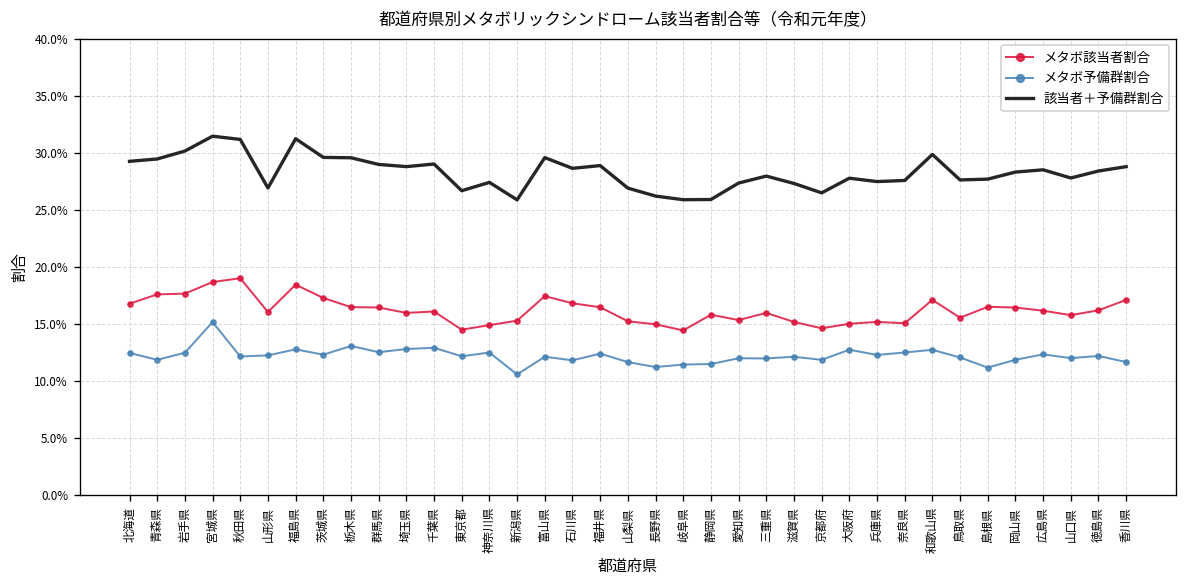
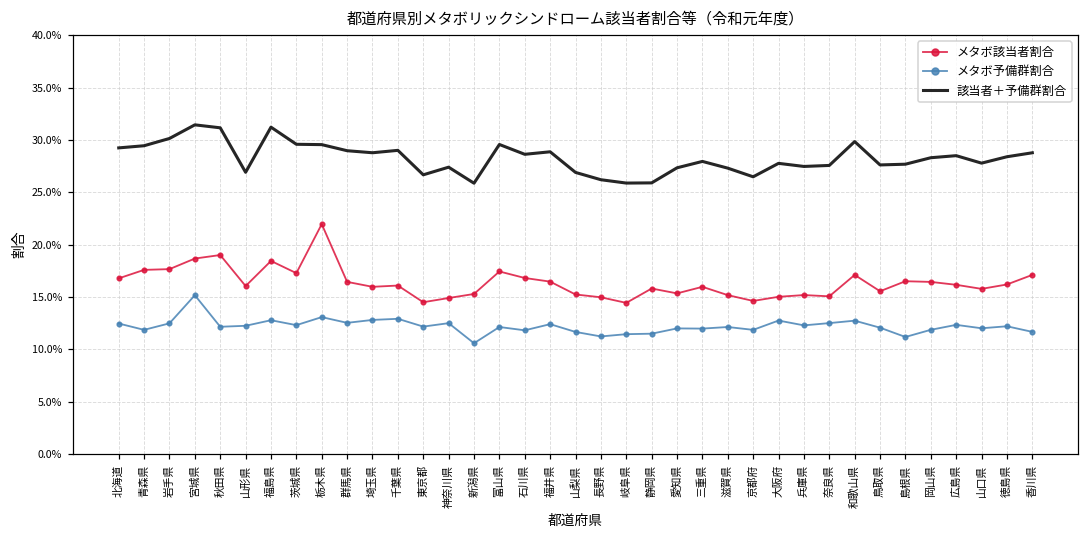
  {
    "メタボ該当者割合": {
      "北海道": "17%",
      "青森県": "18%",
      "岩手県": "18%",
      "宮城県": "19%",
      "秋田県": "19%",
      "山形県": "16%",
      "福島県": "18%",
      "茨城県": "17%",
-     "栃木県": "16%",
+     "栃木県": "22%",
      "群馬県": "16%",
      "埼玉県": "16%",
      "千葉県": "16%",
      "東京都": "15%",
      "神奈川県": "15%",
      "新潟県": "15%",
      "富山県": "17%",
      "石川県": "17%",
      "福井県": "16%",
      "山梨県": "15%",
      "長野県": "15%",
      "岐阜県": "14%",
      "静岡県": "16%",
      "愛知県": "15%",
      "三重県": "16%",
      "滋賀県": "15%",
      "京都府": "15%",
      "大阪府": "15%",
      "兵庫県": "15%",
      "奈良県": "15%",
      "和歌山県": "17%",
      "鳥取県": "16%",
      "島根県": "17%",
      "岡山県": "16%",
      "広島県": "16%",
      "山口県": "16%",
      "徳島県": "16%",
      "香川県": "17%"
    },
    "メタボ予備群割合": {
      "北海道": "12%",
      "青森県": "12%",
      "岩手県": "12%",
      "宮城県": "15%",
      "秋田県": "12%",
      "山形県": "12%",
      "福島県": "13%",
      "茨城県": "12%",
      "栃木県": "13%",
      "群馬県": "13%",
      "埼玉県": "13%",
      "千葉県": "13%",
      "東京都": "12%",
      "神奈川県": "13%",
      "新潟県": "11%",
      "富山県": "12%",
      "石川県": "12%",
      "福井県": "12%",
      "山梨県": "12%",
      "長野県": "11%",
      "岐阜県": "11%",
      "静岡県": "11%",
      "愛知県": "12%",
      "三重県": "12%",
      "滋賀県": "12%",
      "京都府": "12%",
      "大阪府": "13%",
      "兵庫県": "12%",
      "奈良県": "13%",
      "和歌山県": "13%",
      "鳥取県": "12%",
      "島根県": "11%",
      "岡山県": "12%",
      "広島県": "12%",
      "山口県": "12%",
      "徳島県": "12%",
      "香川県": "12%"
    },
    "該当者＋予備群割合": {
      "北海道": "29%",
      "青森県": "29%",
      "岩手県": "30%",
      "宮城県": "31%",
      "秋田県": "31%",
      "山形県": "27%",
      "福島県": "31%",
      "茨城県": "30%",
      "栃木県": "30%",
      "群馬県": "29%",
      "埼玉県": "29%",
      "千葉県": "29%",
      "東京都": "27%",
      "神奈川県": "27%",
      "新潟県": "26%",
      "富山県": "30%",
      "石川県": "29%",
      "福井県": "29%",
      "山梨県": "27%",
      "長野県": "26%",
      "岐阜県": "26%",
      "静岡県": "26%",
      "愛知県": "27%",
      "三重県": "28%",
      "滋賀県": "27%",
      "京都府": "26%",
      "大阪府": "28%",
      "兵庫県": "27%",
      "奈良県": "28%",
      "和歌山県": "30%",
      "鳥取県": "28%",
      "島根県": "28%",
      "岡山県": "28%",
      "広島県": "29%",
      "山口県": "28%",
      "徳島県": "28%",
      "香川県": "29%"
    }
  }
